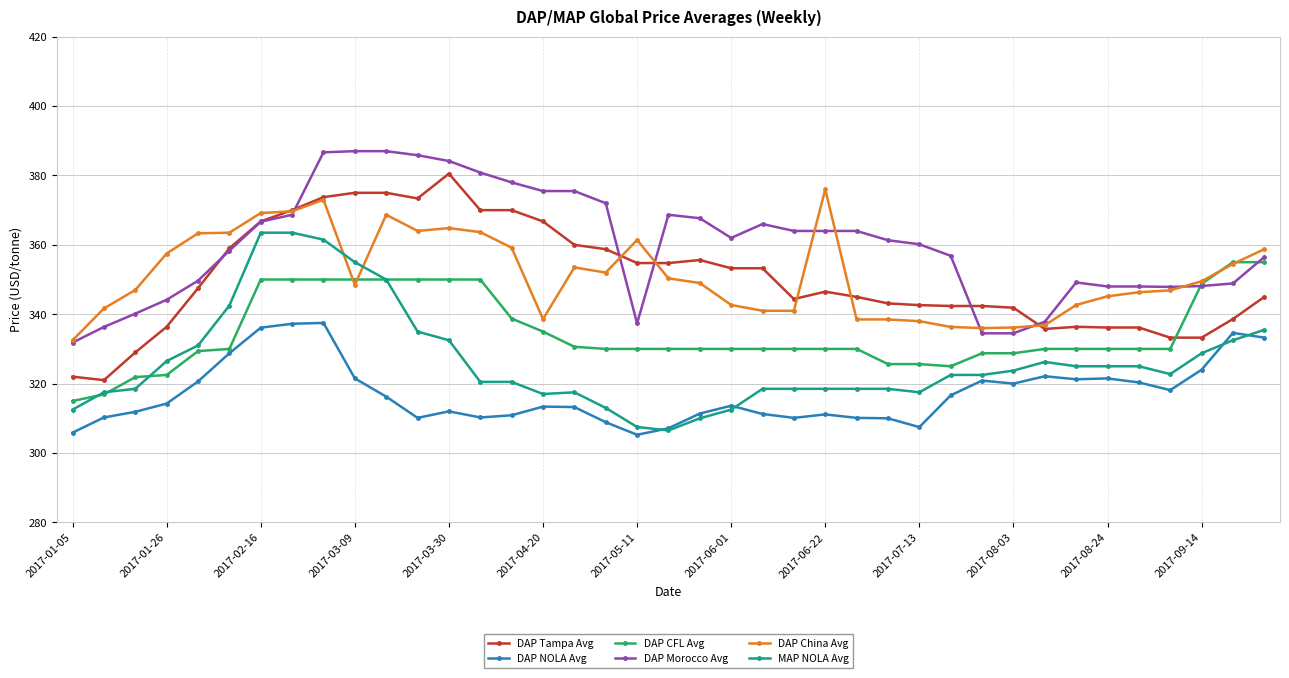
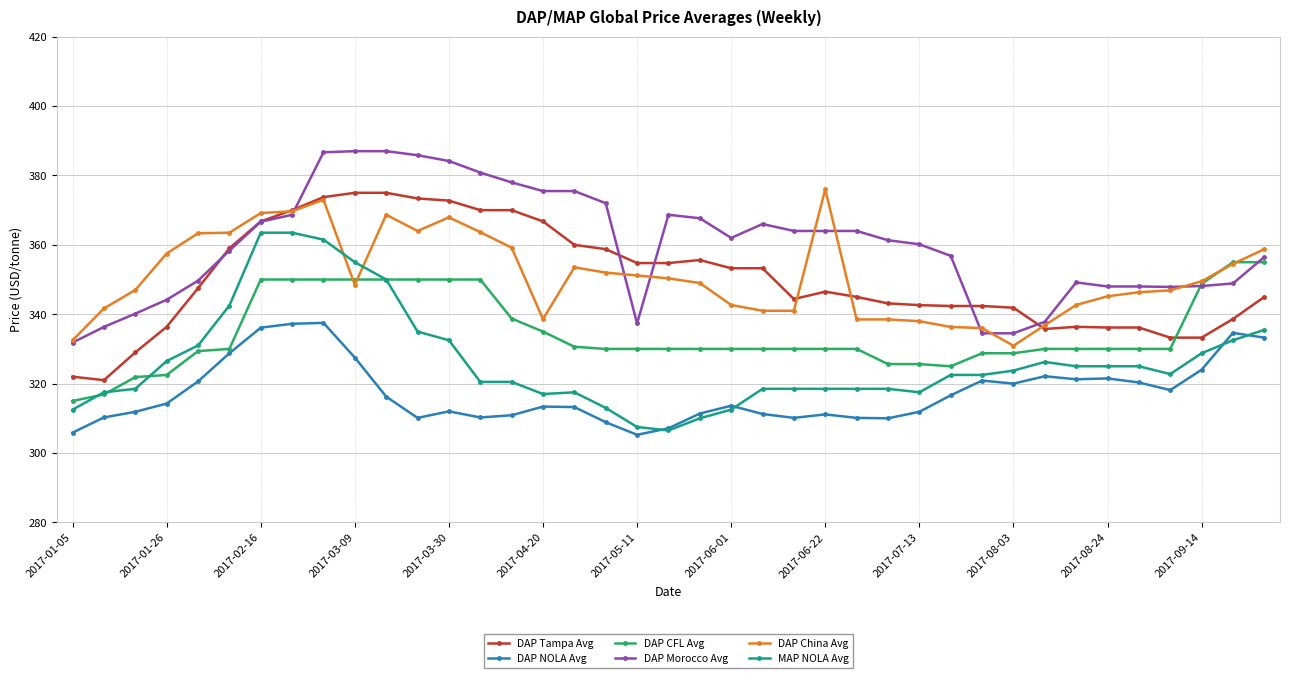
  {
    "DAP Tampa Avg": {
      "2017-01-05": 322,
      "2017-01-26": 336,
      "2017-03-09": 375,
-     "2017-03-30": 381,
+     "2017-03-30": 373,
      "2017-04-20": 367,
      "2017-05-11": 355,
      "2017-06-01": 353,
      "2017-06-22": 347,
      "2017-07-13": 343,
      "2017-08-03": 342,
      "2017-08-24": 336,
      "2017-09-14": 333
    },
    "DAP NOLA Avg": {
      "2017-01-05": 306,
      "2017-01-26": 314,
      "2017-02-16": 336,
-     "2017-03-09": 322,
+     "2017-03-09": 328,
      "2017-03-30": 312,
      "2017-04-20": 313,
      "2017-05-11": 305,
      "2017-06-01": 314,
      "2017-06-22": 311,
-     "2017-07-13": 307,
+     "2017-07-13": 312,
      "2017-08-03": 320,
      "2017-08-24": 322,
      "2017-09-14": 324
    },
    "DAP Morocco Avg": {
      "2017-01-26": 344,
      "2017-03-09": 387,
      "2017-03-30": 384,
      "2017-04-20": 376,
      "2017-05-11": 337,
      "2017-06-01": 362,
      "2017-06-22": 364,
      "2017-07-13": 360,
      "2017-08-03": 335,
      "2017-08-24": 348
    },
    "DAP China Avg": {
      "2017-01-26": 358,
      "2017-02-16": 369,
      "2017-03-09": 348,
-     "2017-03-30": 365,
+     "2017-03-30": 368,
      "2017-04-20": 339,
-     "2017-05-11": 361,
+     "2017-05-11": 351,
      "2017-06-01": 343,
      "2017-06-22": 376,
      "2017-07-13": 338,
-     "2017-08-03": 336,
+     "2017-08-03": 331,
      "2017-08-24": 345,
      "2017-09-14": 350
    }
  }
